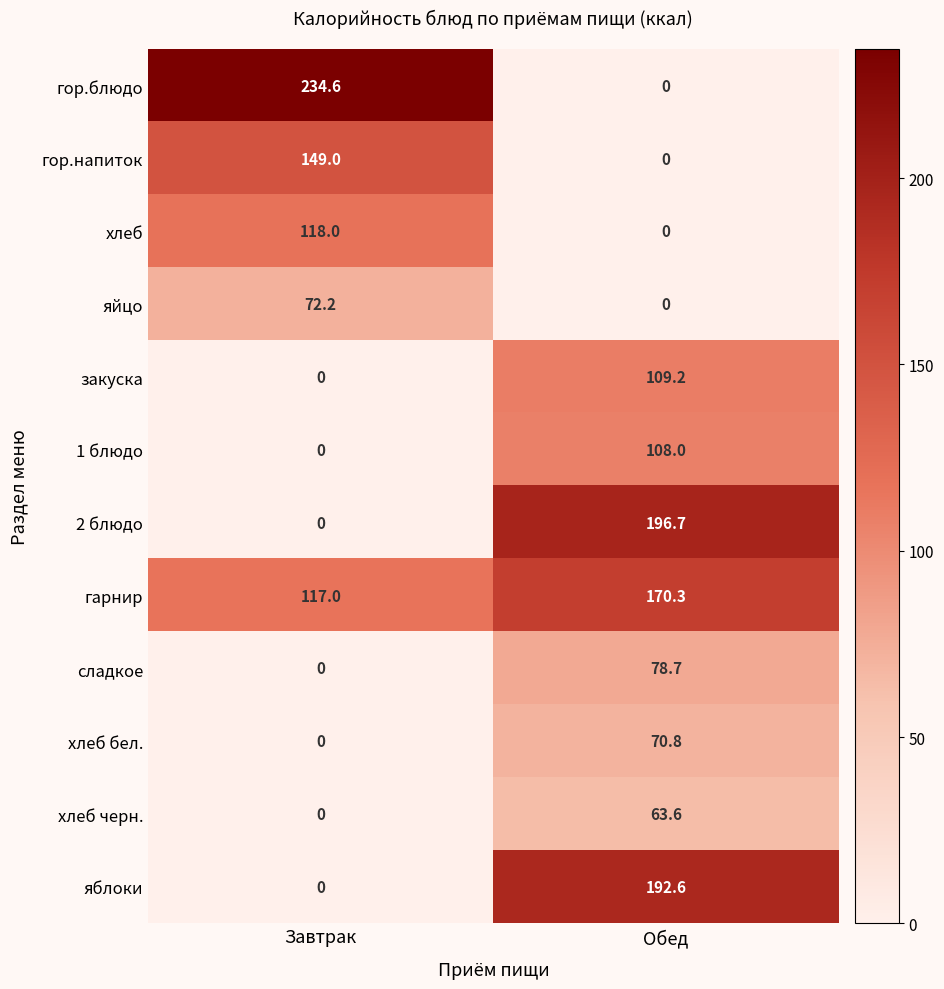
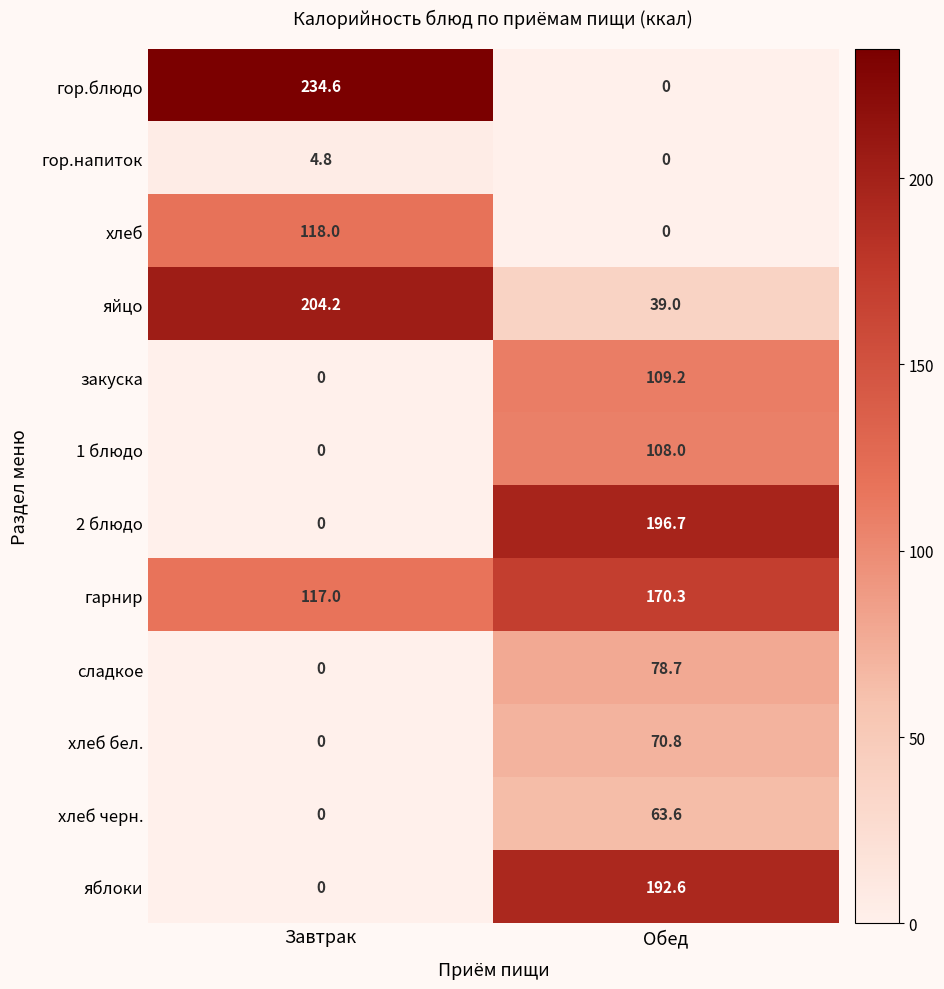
  {
    "гор.блюдо": {
      "Завтрак": 234.6,
      "Обед": 0
    },
    "гор.напиток": {
-     "Завтрак": 149.0,
+     "Завтрак": 4.8,
      "Обед": 0
    },
    "хлеб": {
      "Завтрак": 118.0,
      "Обед": 0
    },
    "яйцо": {
-     "Завтрак": 72.2,
-     "Обед": 0
+     "Завтрак": 204.2,
+     "Обед": 39.0
    },
    "закуска": {
      "Завтрак": 0,
      "Обед": 109.2
    },
    "1 блюдо": {
      "Завтрак": 0,
      "Обед": 108.0
    },
    "2 блюдо": {
      "Завтрак": 0,
      "Обед": 196.7
    },
    "гарнир": {
      "Завтрак": 117.0,
      "Обед": 170.3
    },
    "сладкое": {
      "Завтрак": 0,
      "Обед": 78.7
    },
    "хлеб бел.": {
      "Завтрак": 0,
      "Обед": 70.8
    },
    "хлеб черн.": {
      "Завтрак": 0,
      "Обед": 63.6
    },
    "яблоки": {
      "Завтрак": 0,
      "Обед": 192.6
    }
  }
